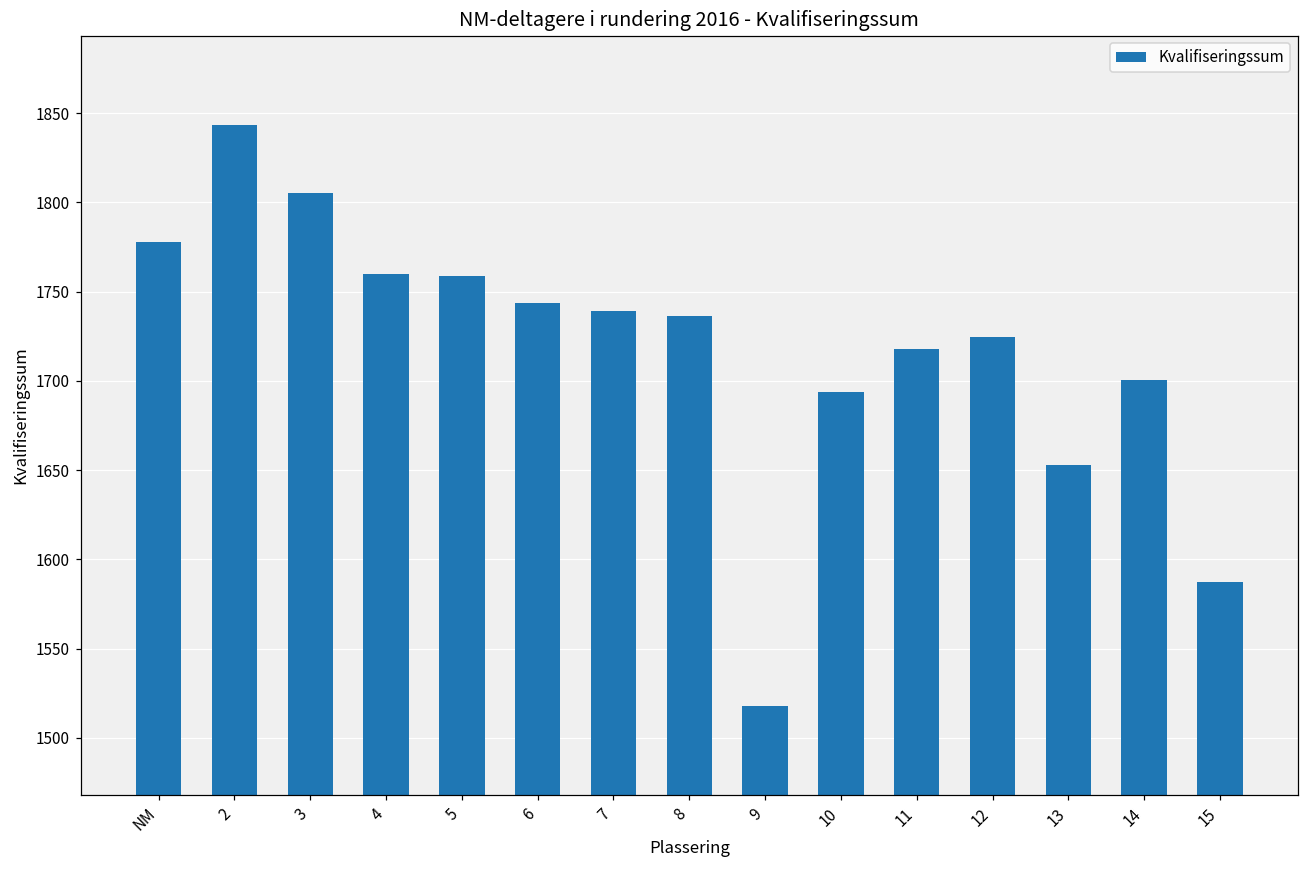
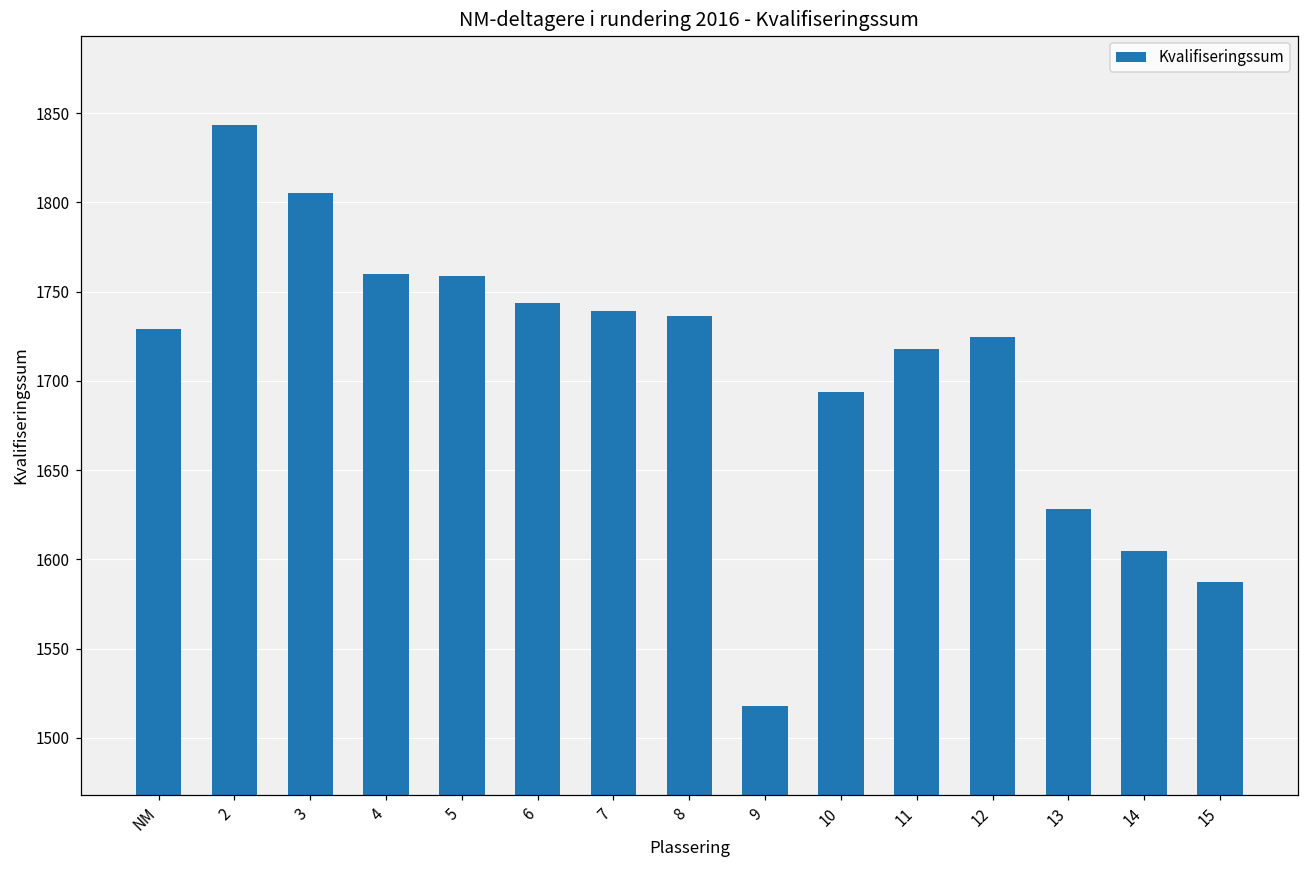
  {
-   "NM": 1778,
+   "NM": 1729,
    "2": 1844,
    "3": 1806,
    "4": 1760,
    "5": 1759,
    "6": 1744,
    "7": 1739,
    "8": 1737,
    "9": 1518,
    "10": 1694,
    "11": 1718,
    "12": 1725,
-   "13": 1653,
-   "14": 1701,
+   "13": 1629,
+   "14": 1605,
    "15": 1588
  }
